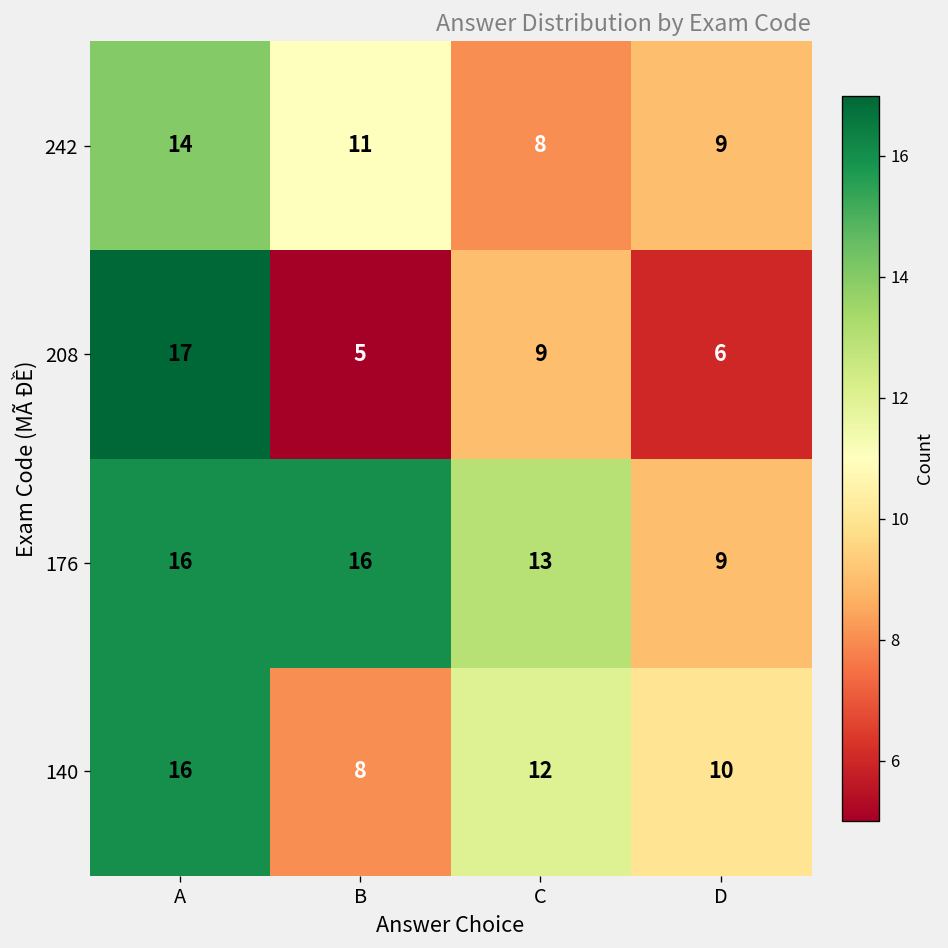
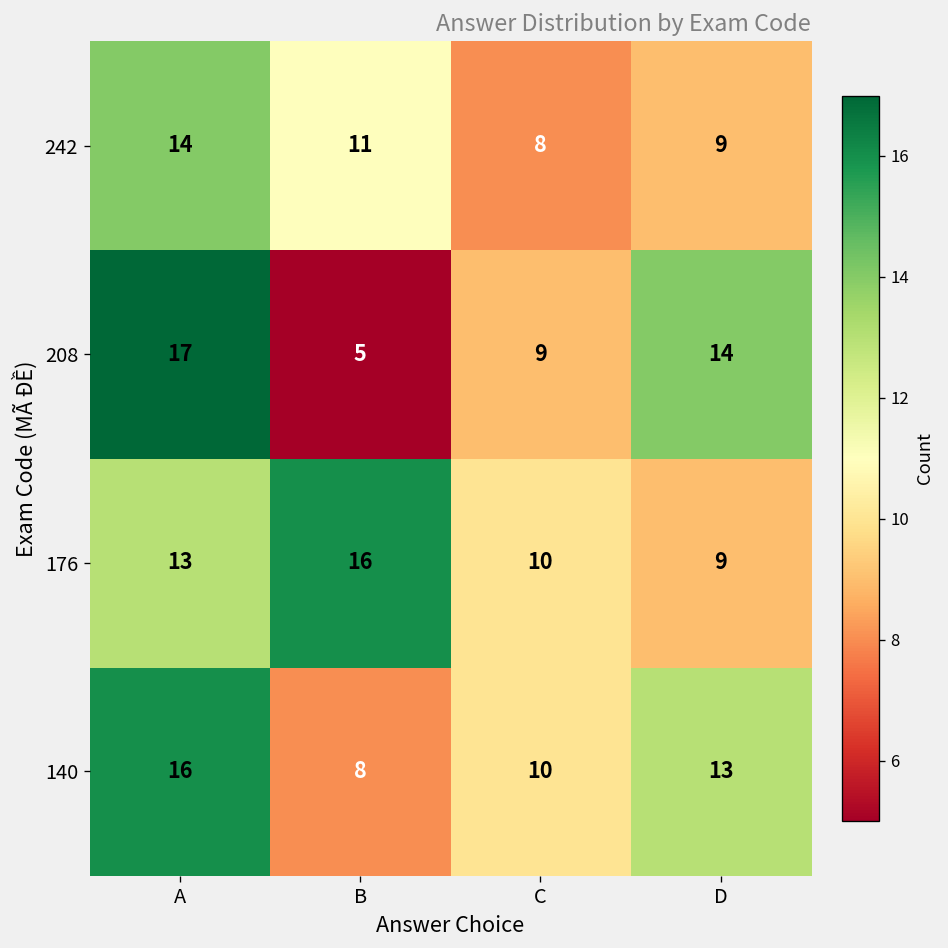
  {
    "242": {
      "A": 14,
      "B": 11,
      "C": 8,
      "D": 9
    },
    "208": {
      "A": 17,
      "B": 5,
      "C": 9,
-     "D": 6
+     "D": 14
    },
    "176": {
-     "A": 16,
+     "A": 13,
      "B": 16,
-     "C": 13,
+     "C": 10,
      "D": 9
    },
    "140": {
      "A": 16,
      "B": 8,
-     "C": 12,
-     "D": 10
+     "C": 10,
+     "D": 13
    }
  }
